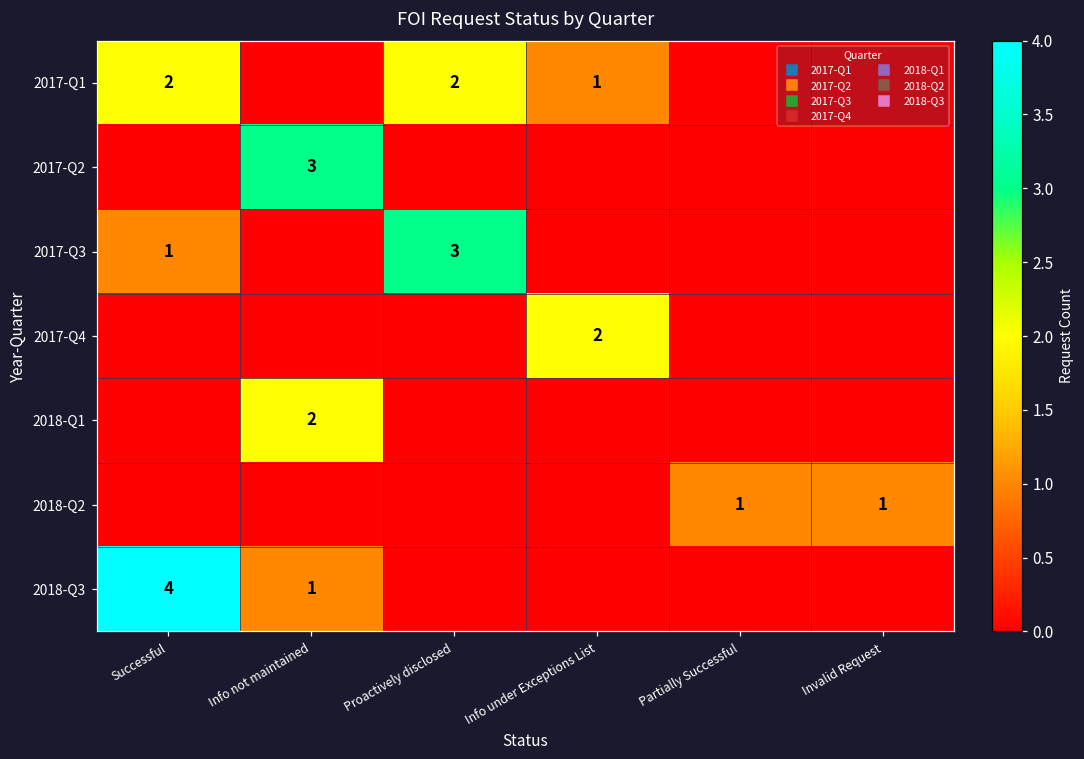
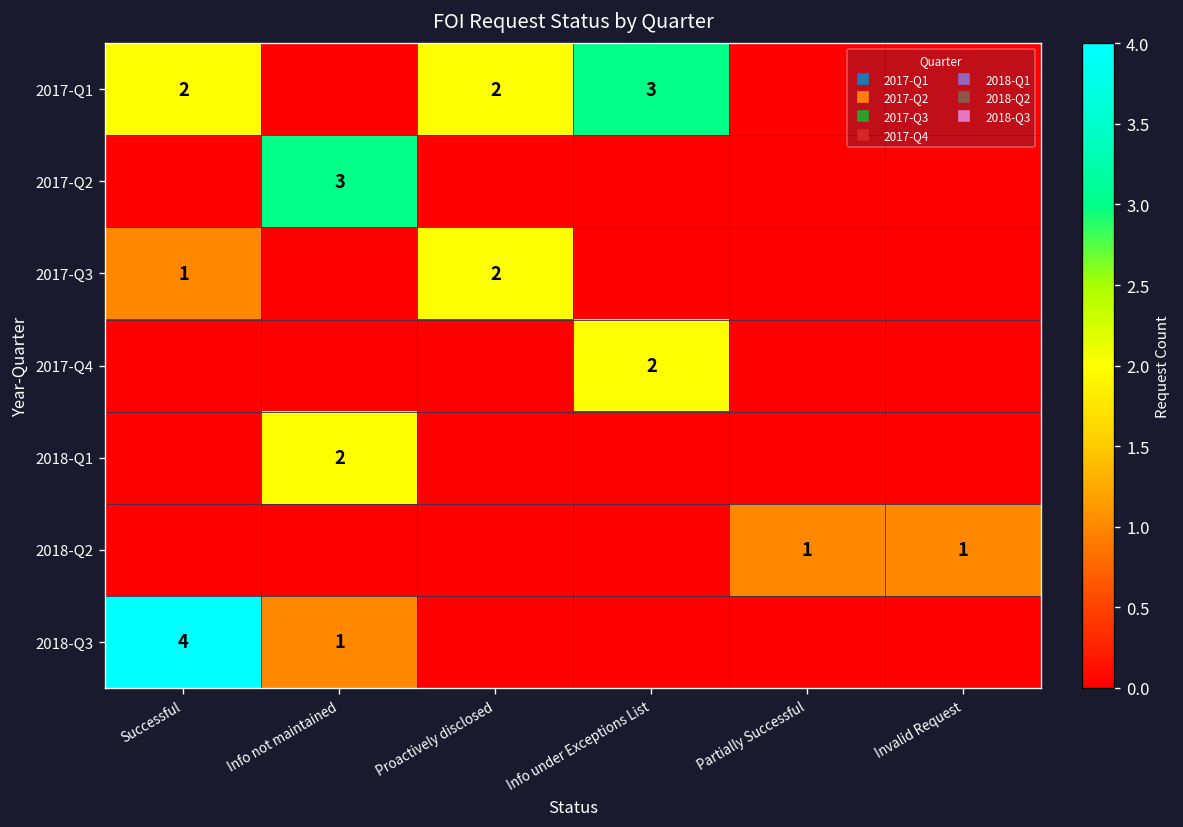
  {
    "2017-Q1": {
      "Successful": 2,
      "Proactively disclosed": 2,
-     "Info under Exceptions List": 1
+     "Info under Exceptions List": 3
    },
    "2017-Q2": {
      "Info not maintained": 3
    },
    "2017-Q3": {
      "Successful": 1,
-     "Proactively disclosed": 3
+     "Proactively disclosed": 2
    },
    "2017-Q4": {
      "Info under Exceptions List": 2
    },
    "2018-Q1": {
      "Info not maintained": 2
    },
    "2018-Q2": {
      "Partially Successful": 1,
      "Invalid Request": 1
    },
    "2018-Q3": {
      "Successful": 4,
      "Info not maintained": 1
    }
  }
